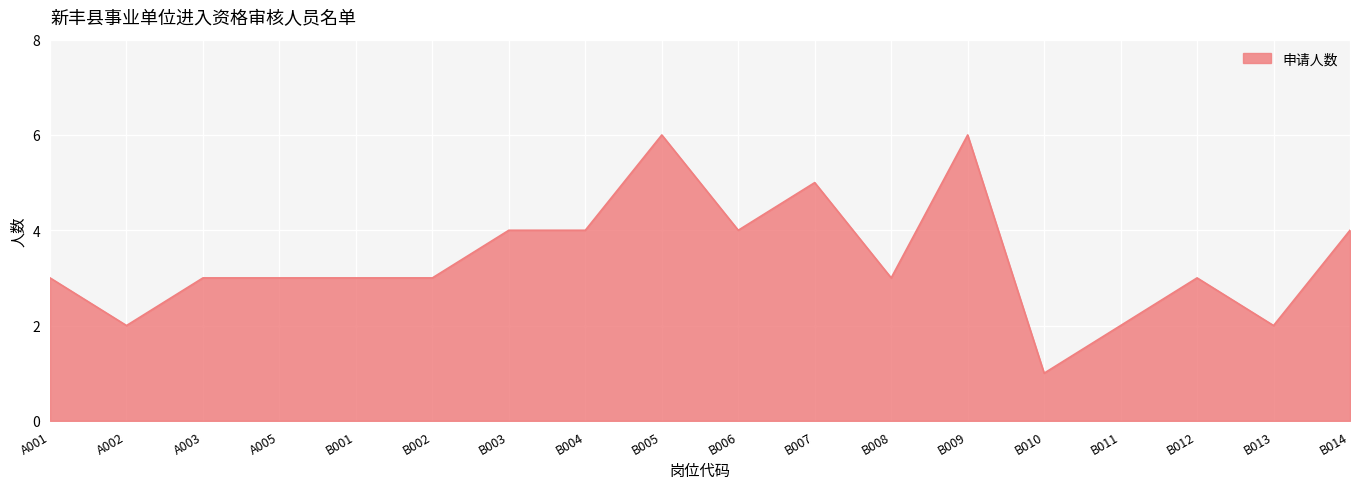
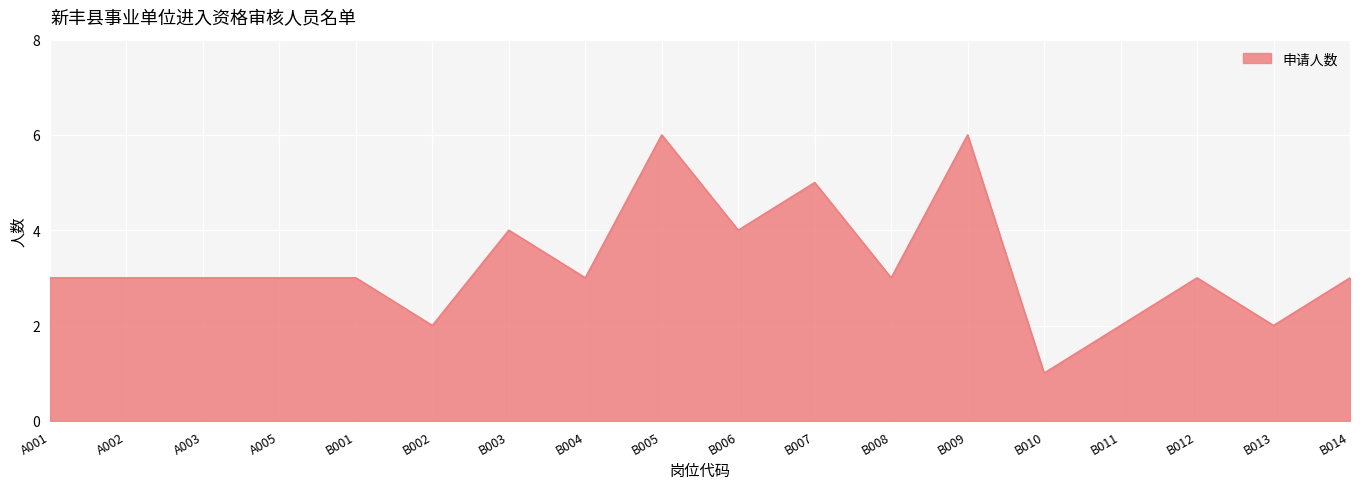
  {
    "A001": 3,
-   "A002": 2,
+   "A002": 3,
    "A003": 3,
    "A005": 3,
    "B001": 3,
-   "B002": 3,
+   "B002": 2,
    "B003": 4,
-   "B004": 4,
+   "B004": 3,
    "B005": 6,
    "B006": 4,
    "B007": 5,
    "B008": 3,
    "B009": 6,
    "B010": 1,
    "B011": 2,
    "B012": 3,
    "B013": 2,
-   "B014": 4
+   "B014": 3
  }
